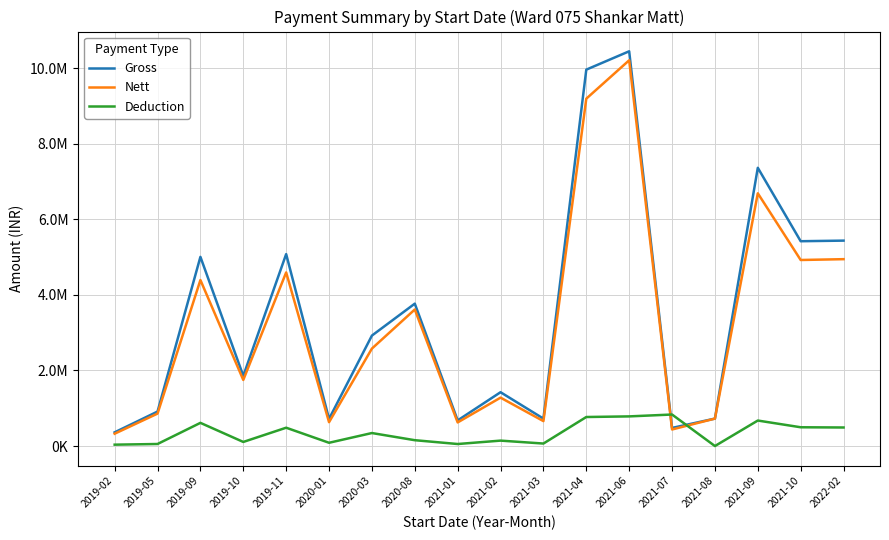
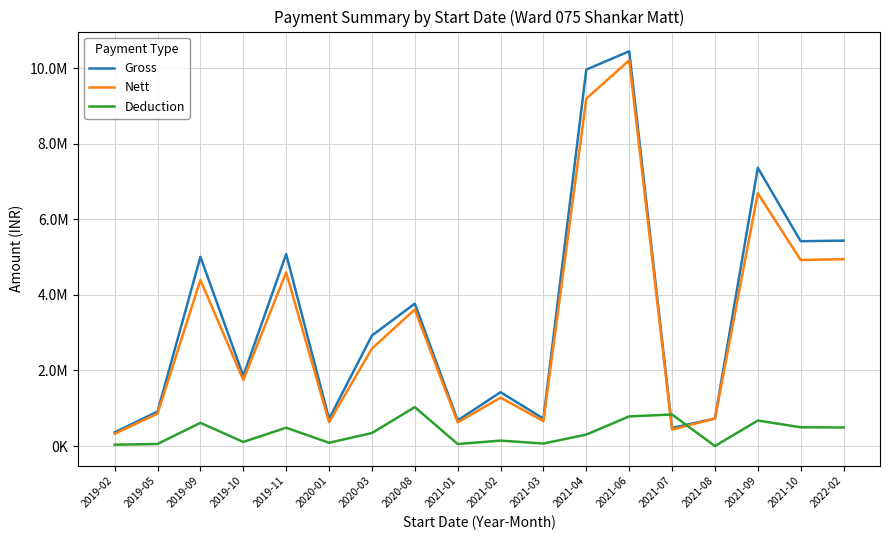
  {
    "Gross": {
      "2019-09": 5000000,
      "2019-10": 1900000,
      "2019-11": 5100000,
      "2020-01": 700000,
      "2020-03": 2900000,
      "2020-08": 3800000,
      "2021-02": 1400000,
      "2021-04": 10000000,
      "2021-06": 10400000,
      "2021-09": 7400000,
      "2021-10": 5400000,
      "2022-02": 5400000
    },
    "Nett": {
      "2019-09": 4400000,
      "2019-10": 1700000,
      "2019-11": 4600000,
      "2020-01": 600000,
      "2020-03": 2600000,
      "2020-08": 3600000,
      "2021-02": 1300000,
      "2021-04": 9200000,
      "2021-06": 10200000,
      "2021-09": 6700000,
      "2021-10": 4900000,
      "2022-02": 4900000
    },
    "Deduction": {
      "2019-02": 0,
      "2019-05": 100000,
      "2019-09": 600000,
      "2019-10": 100000,
      "2019-11": 500000,
      "2020-01": 100000,
      "2020-03": 300000,
-     "2020-08": 200000,
+     "2020-08": 1000000,
      "2021-01": 100000,
      "2021-02": 100000,
      "2021-03": 100000,
-     "2021-04": 800000,
+     "2021-04": 300000,
      "2021-06": 800000,
      "2021-07": 800000,
      "2021-08": 0,
      "2021-09": 700000,
      "2021-10": 500000,
      "2022-02": 500000
    }
  }
